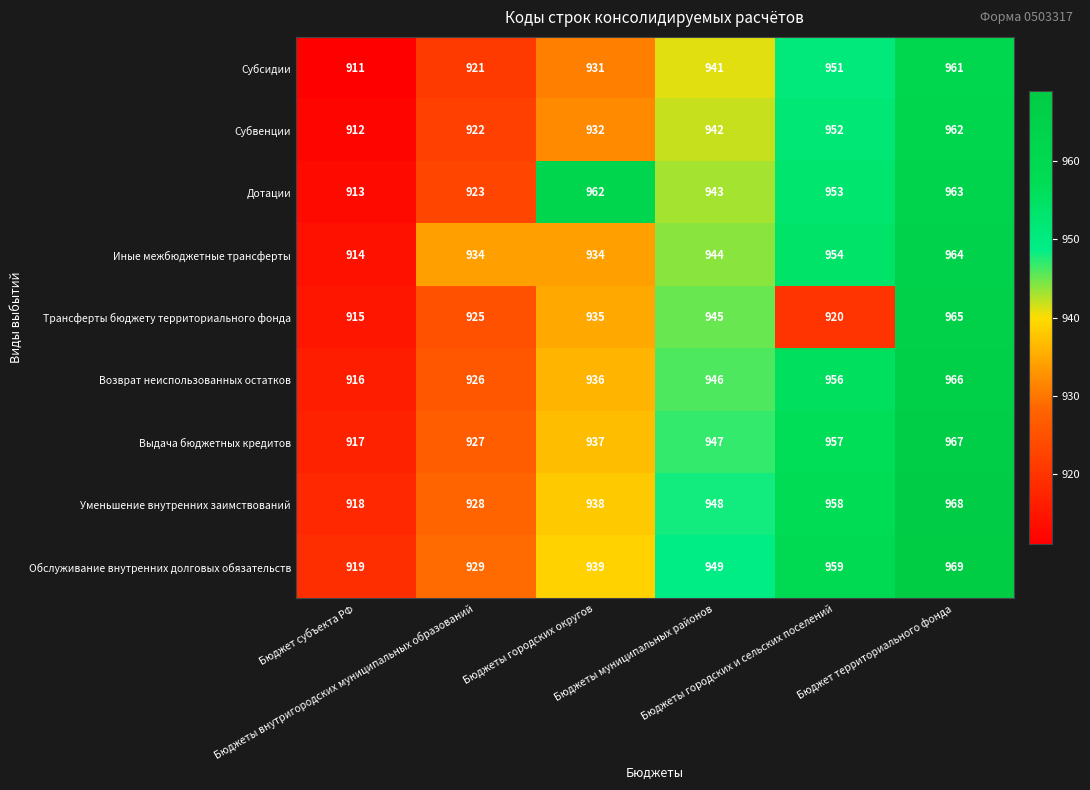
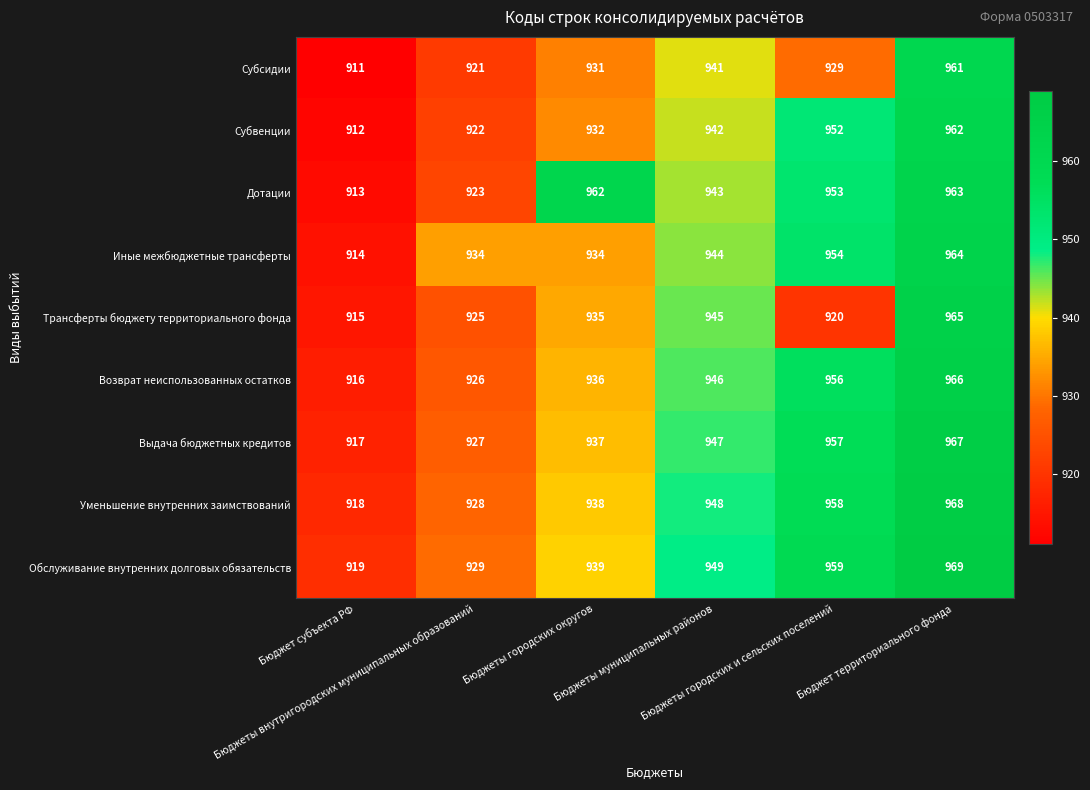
  {
    "Субсидии": {
      "Бюджет субъекта РФ": 911,
      "Бюджеты внутригородских муниципальных образований": 921,
      "Бюджеты городских округов": 931,
      "Бюджеты муниципальных районов": 941,
-     "Бюджеты городских и сельских поселений": 951,
+     "Бюджеты городских и сельских поселений": 929,
      "Бюджет территориального фонда": 961
    },
    "Субвенции": {
      "Бюджет субъекта РФ": 912,
      "Бюджеты внутригородских муниципальных образований": 922,
      "Бюджеты городских округов": 932,
      "Бюджеты муниципальных районов": 942,
      "Бюджеты городских и сельских поселений": 952,
      "Бюджет территориального фонда": 962
    },
    "Дотации": {
      "Бюджет субъекта РФ": 913,
      "Бюджеты внутригородских муниципальных образований": 923,
      "Бюджеты городских округов": 962,
      "Бюджеты муниципальных районов": 943,
      "Бюджеты городских и сельских поселений": 953,
      "Бюджет территориального фонда": 963
    },
    "Иные межбюджетные трансферты": {
      "Бюджет субъекта РФ": 914,
      "Бюджеты внутригородских муниципальных образований": 934,
      "Бюджеты городских округов": 934,
      "Бюджеты муниципальных районов": 944,
      "Бюджеты городских и сельских поселений": 954,
      "Бюджет территориального фонда": 964
    },
    "Трансферты бюджету территориального фонда": {
      "Бюджет субъекта РФ": 915,
      "Бюджеты внутригородских муниципальных образований": 925,
      "Бюджеты городских округов": 935,
      "Бюджеты муниципальных районов": 945,
      "Бюджеты городских и сельских поселений": 920,
      "Бюджет территориального фонда": 965
    },
    "Возврат неиспользованных остатков": {
      "Бюджет субъекта РФ": 916,
      "Бюджеты внутригородских муниципальных образований": 926,
      "Бюджеты городских округов": 936,
      "Бюджеты муниципальных районов": 946,
      "Бюджеты городских и сельских поселений": 956,
      "Бюджет территориального фонда": 966
    },
    "Выдача бюджетных кредитов": {
      "Бюджет субъекта РФ": 917,
      "Бюджеты внутригородских муниципальных образований": 927,
      "Бюджеты городских округов": 937,
      "Бюджеты муниципальных районов": 947,
      "Бюджеты городских и сельских поселений": 957,
      "Бюджет территориального фонда": 967
    },
    "Уменьшение внутренних заимствований": {
      "Бюджет субъекта РФ": 918,
      "Бюджеты внутригородских муниципальных образований": 928,
      "Бюджеты городских округов": 938,
      "Бюджеты муниципальных районов": 948,
      "Бюджеты городских и сельских поселений": 958,
      "Бюджет территориального фонда": 968
    },
    "Обслуживание внутренних долговых обязательств": {
      "Бюджет субъекта РФ": 919,
      "Бюджеты внутригородских муниципальных образований": 929,
      "Бюджеты городских округов": 939,
      "Бюджеты муниципальных районов": 949,
      "Бюджеты городских и сельских поселений": 959,
      "Бюджет территориального фонда": 969
    }
  }
